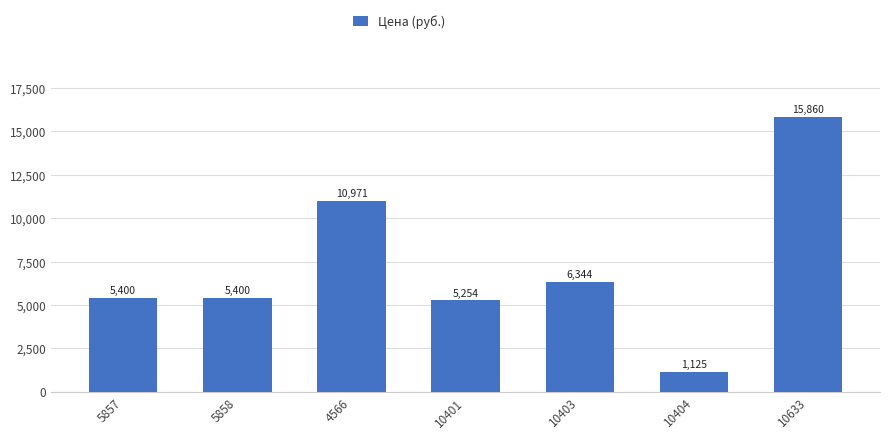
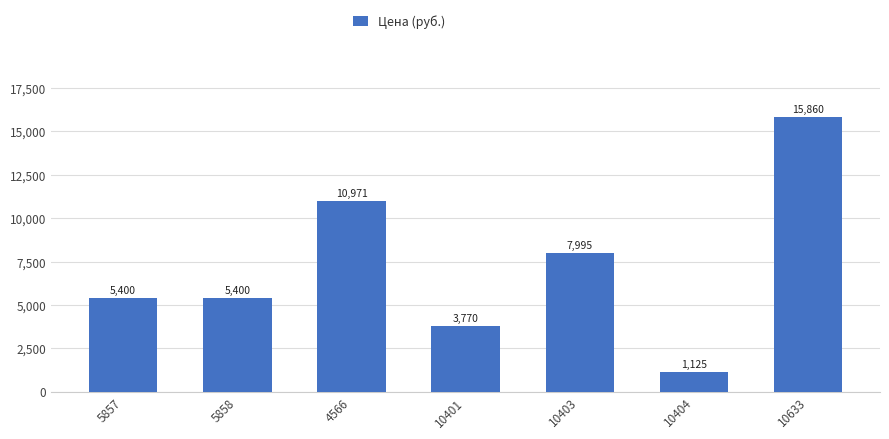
  {
    "5857": "5,400",
    "5858": "5,400",
    "4566": "10,971",
-   "10401": "5,254",
-   "10403": "6,344",
+   "10401": "3,770",
+   "10403": "7,995",
    "10404": "1,125",
    "10633": "15,860"
  }
